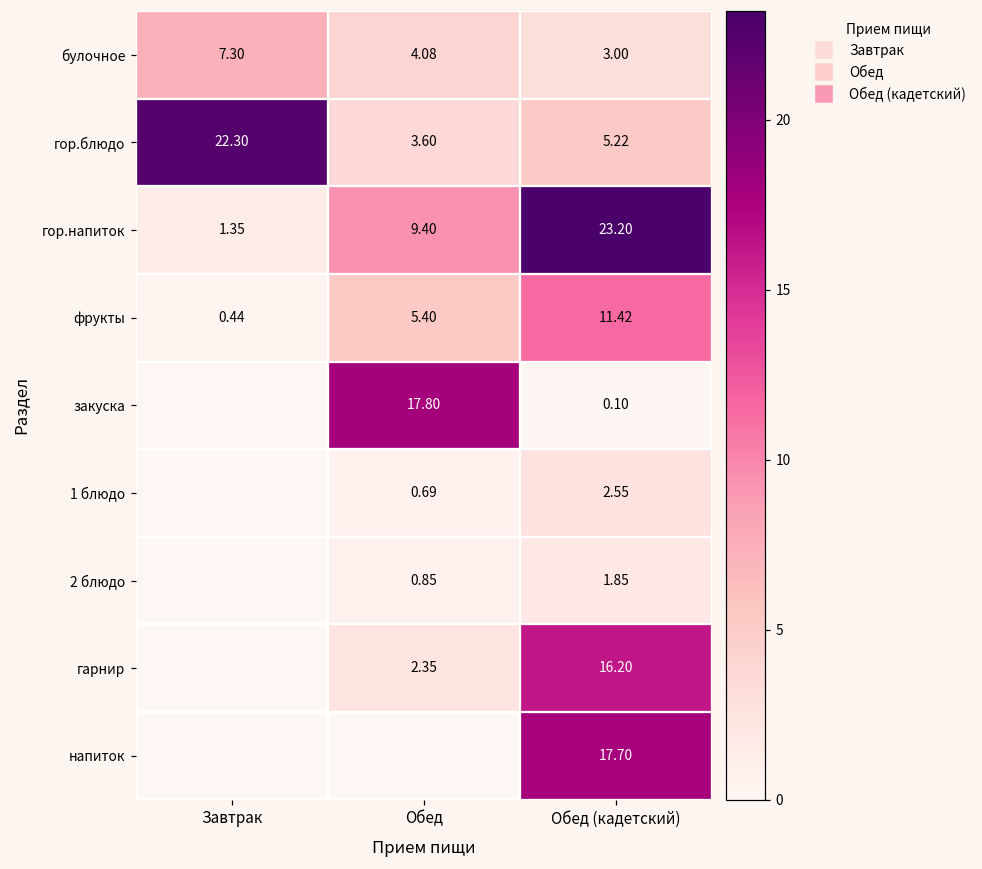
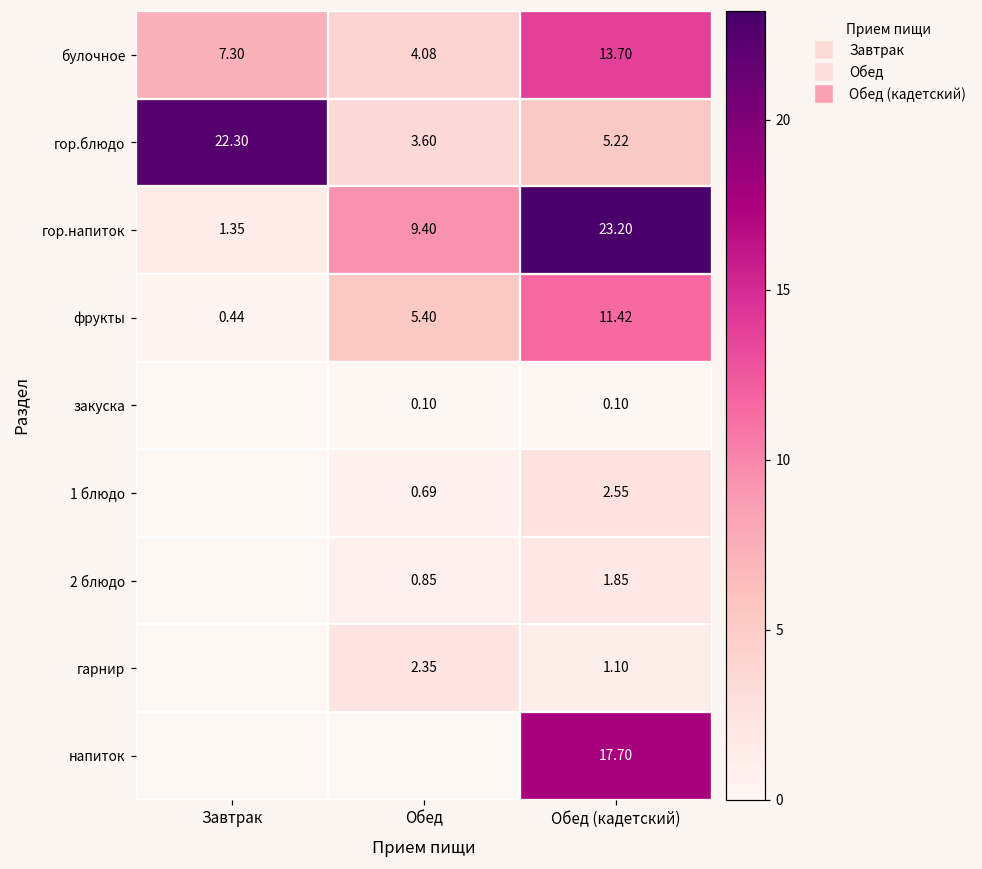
  {
    "булочное": {
      "Завтрак": 7.30,
      "Обед": 4.08,
-     "Обед (кадетский)": 3.00
+     "Обед (кадетский)": 13.70
    },
    "гор.блюдо": {
      "Завтрак": 22.30,
      "Обед": 3.60,
      "Обед (кадетский)": 5.22
    },
    "гор.напиток": {
      "Завтрак": 1.35,
      "Обед": 9.40,
      "Обед (кадетский)": 23.20
    },
    "фрукты": {
      "Завтрак": 0.44,
      "Обед": 5.40,
      "Обед (кадетский)": 11.42
    },
    "закуска": {
-     "Обед": 17.80,
+     "Обед": 0.10,
      "Обед (кадетский)": 0.10
    },
    "1 блюдо": {
      "Обед": 0.69,
      "Обед (кадетский)": 2.55
    },
    "2 блюдо": {
      "Обед": 0.85,
      "Обед (кадетский)": 1.85
    },
    "гарнир": {
      "Обед": 2.35,
-     "Обед (кадетский)": 16.20
+     "Обед (кадетский)": 1.10
    },
    "напиток": {
      "Обед (кадетский)": 17.70
    }
  }
